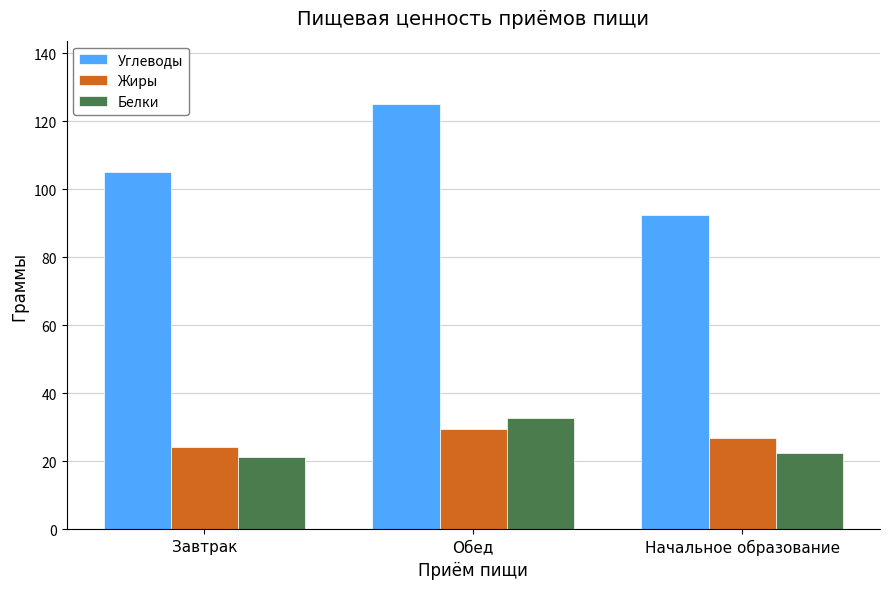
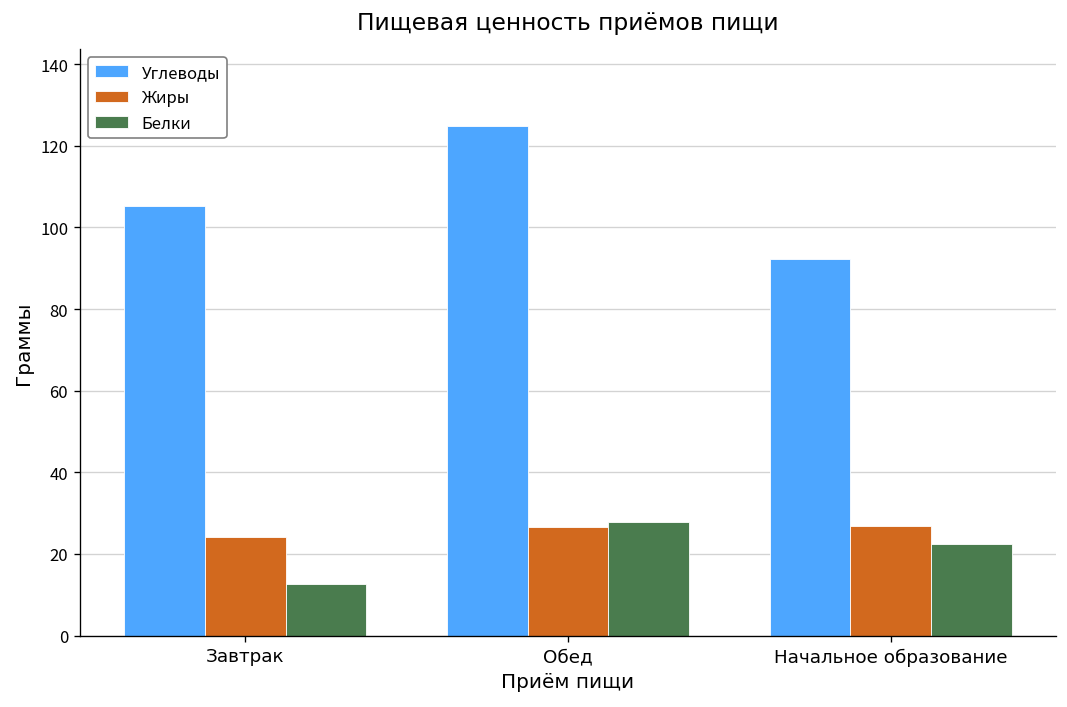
  {
    "Углеводы": {
      "Завтрак": 105,
      "Обед": 125,
      "Начальное образование": 92
    },
    "Жиры": {
      "Завтрак": 24,
-     "Обед": 29,
+     "Обед": 27,
      "Начальное образование": 27
    },
    "Белки": {
-     "Завтрак": 21,
-     "Обед": 33,
+     "Завтрак": 13,
+     "Обед": 28,
      "Начальное образование": 22
    }
  }
